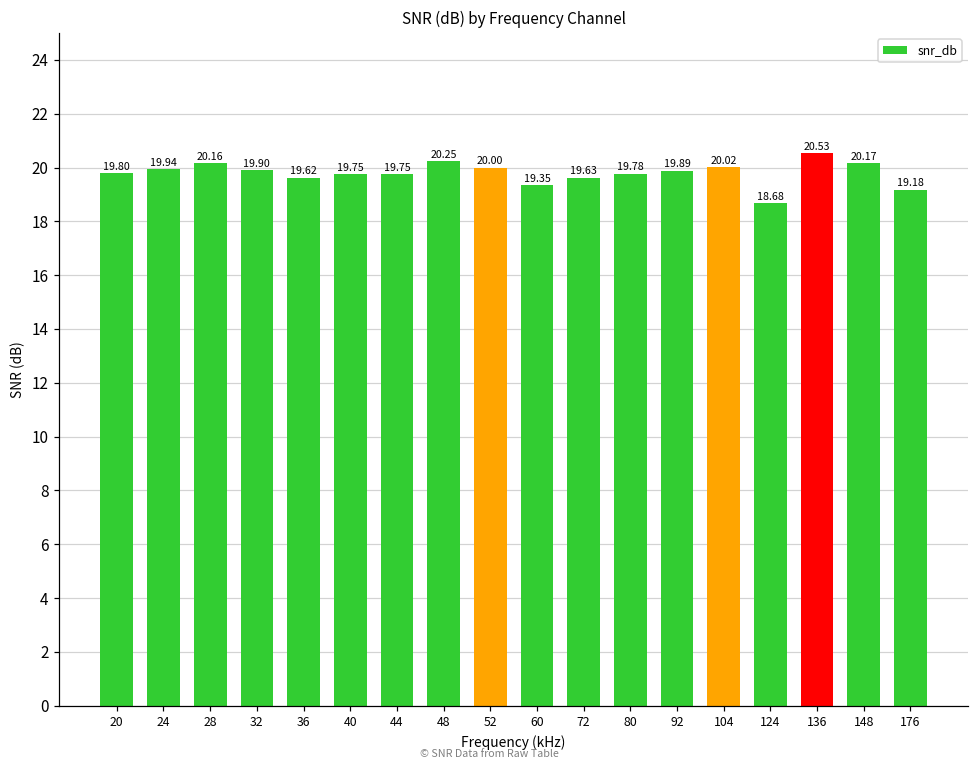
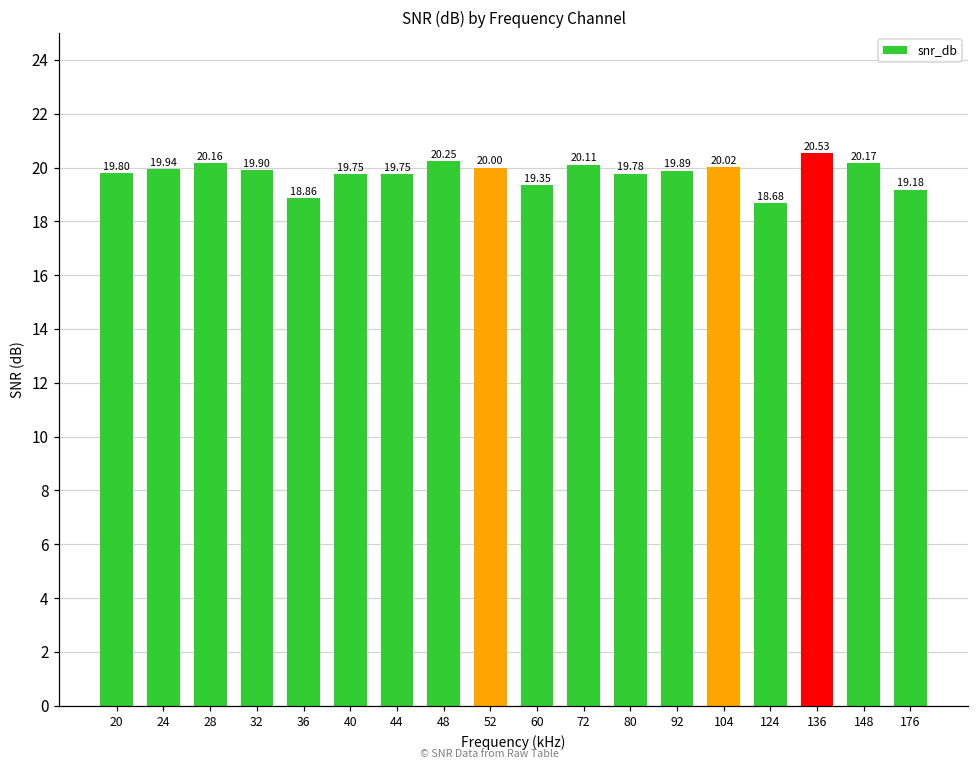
  {
    "20": 19.80,
    "24": 19.94,
    "28": 20.16,
    "32": 19.90,
-   "36": 19.62,
+   "36": 18.86,
    "40": 19.75,
    "44": 19.75,
    "48": 20.25,
    "52": 20.00,
    "60": 19.35,
-   "72": 19.63,
+   "72": 20.11,
    "80": 19.78,
    "92": 19.89,
    "104": 20.02,
    "124": 18.68,
    "136": 20.53,
    "148": 20.17,
    "176": 19.18
  }
